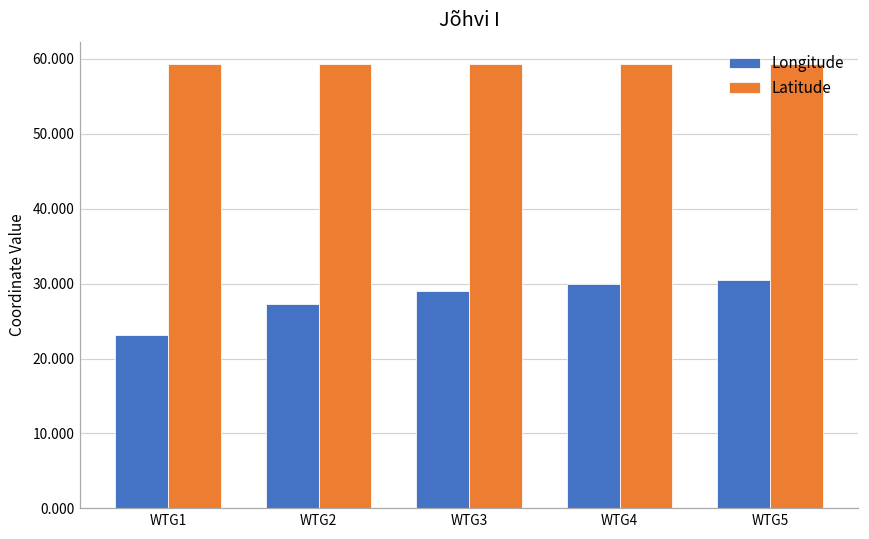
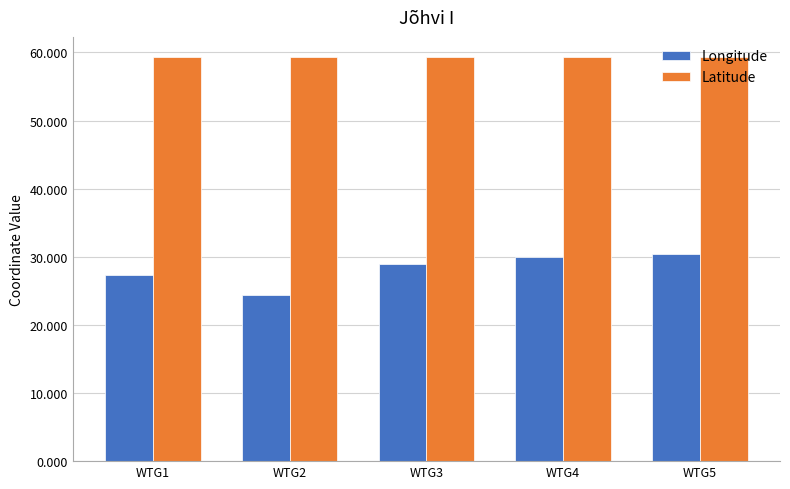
  {
    "Longitude": {
-     "WTG1": 23,
-     "WTG2": 27,
+     "WTG1": 27,
+     "WTG2": 24,
      "WTG3": 29,
      "WTG4": 30,
      "WTG5": 30
    },
    "Latitude": {
      "WTG1": 59,
      "WTG2": 59,
      "WTG3": 59,
      "WTG4": 59,
      "WTG5": 59
    }
  }
